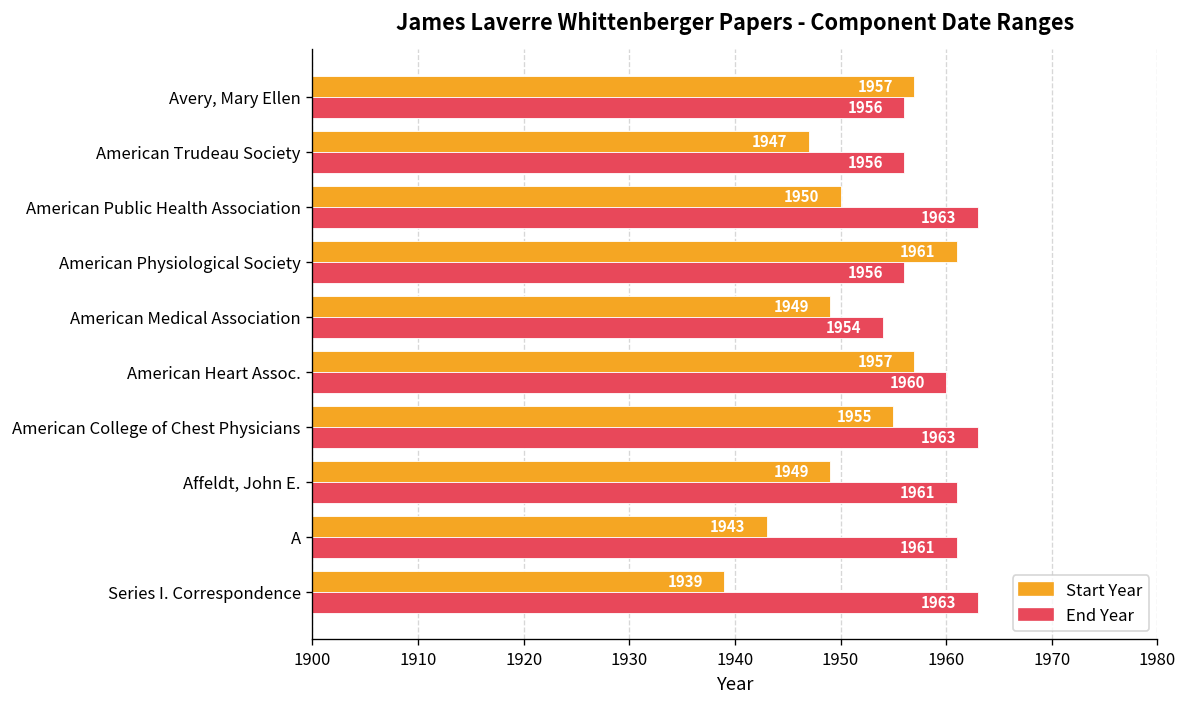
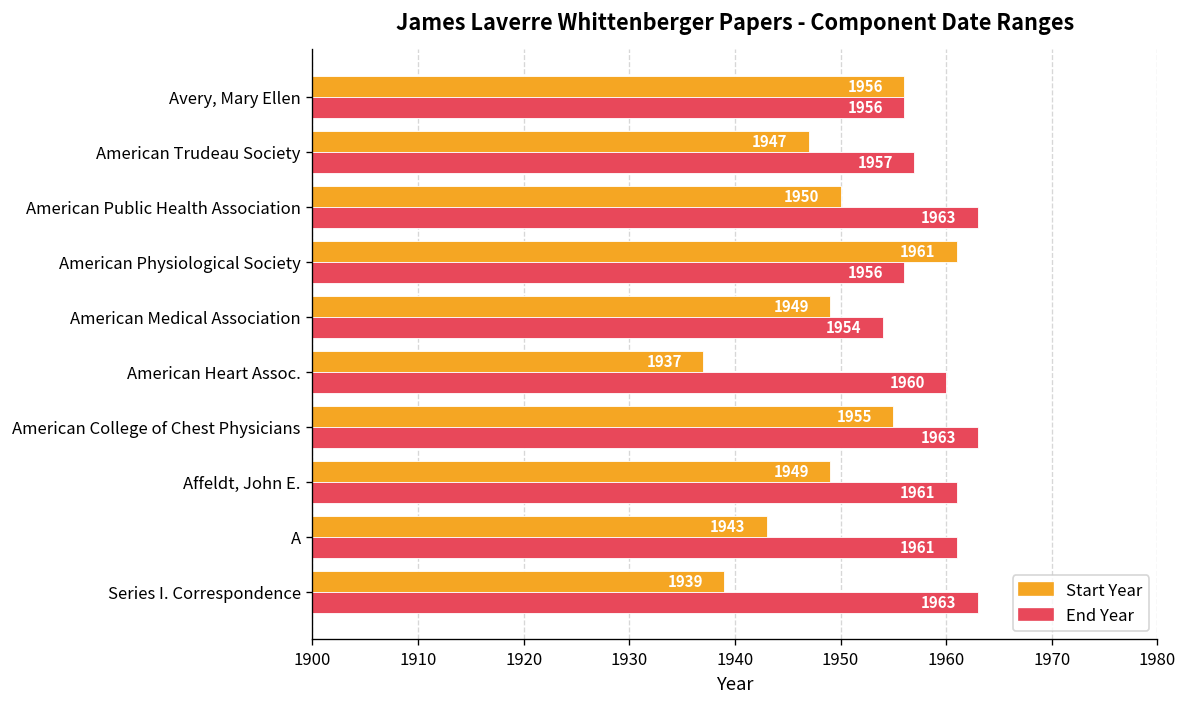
  {
    "Start Year": {
-     "Avery, Mary Ellen": 1957,
+     "Avery, Mary Ellen": 1956,
      "American Trudeau Society": 1947,
      "American Public Health Association": 1950,
      "American Physiological Society": 1961,
      "American Medical Association": 1949,
-     "American Heart Assoc.": 1957,
+     "American Heart Assoc.": 1937,
      "American College of Chest Physicians": 1955,
      "Affeldt, John E.": 1949,
      "A": 1943,
      "Series I. Correspondence": 1939
    },
    "End Year": {
      "Avery, Mary Ellen": 1956,
-     "American Trudeau Society": 1956,
+     "American Trudeau Society": 1957,
      "American Public Health Association": 1963,
      "American Physiological Society": 1956,
      "American Medical Association": 1954,
      "American Heart Assoc.": 1960,
      "American College of Chest Physicians": 1963,
      "Affeldt, John E.": 1961,
      "A": 1961,
      "Series I. Correspondence": 1963
    }
  }
